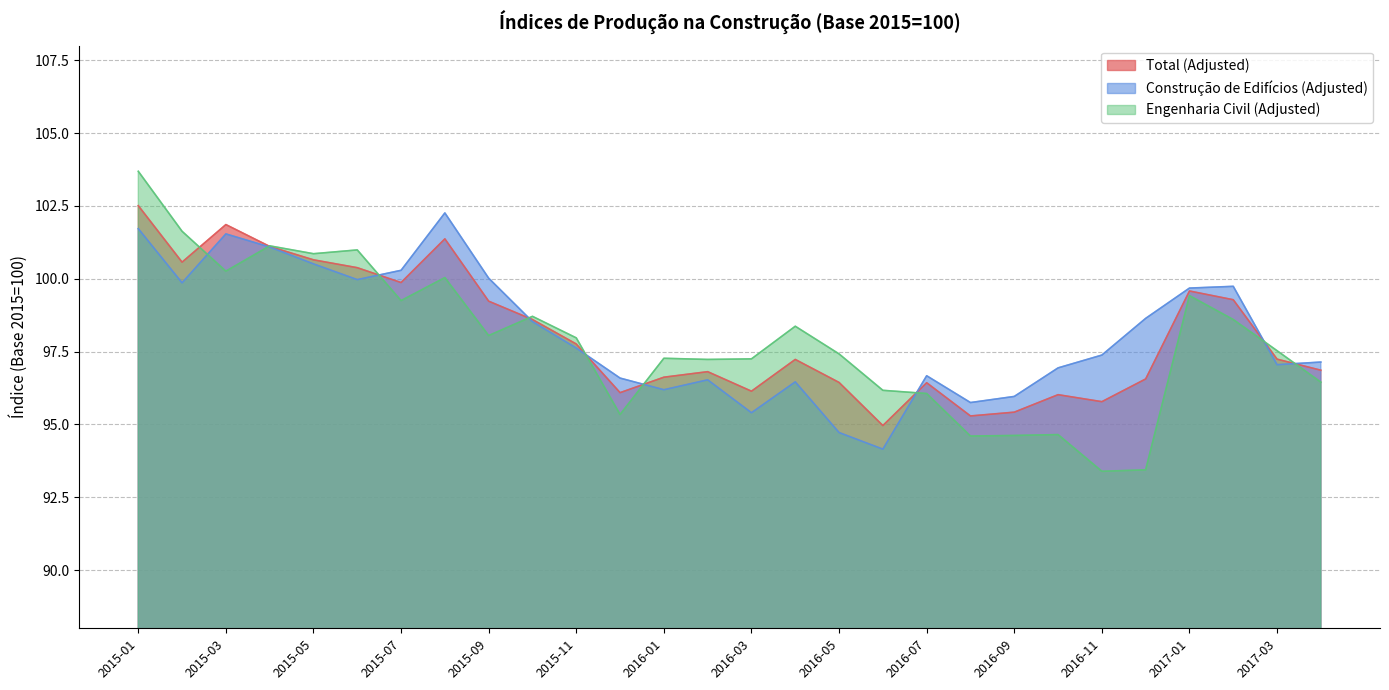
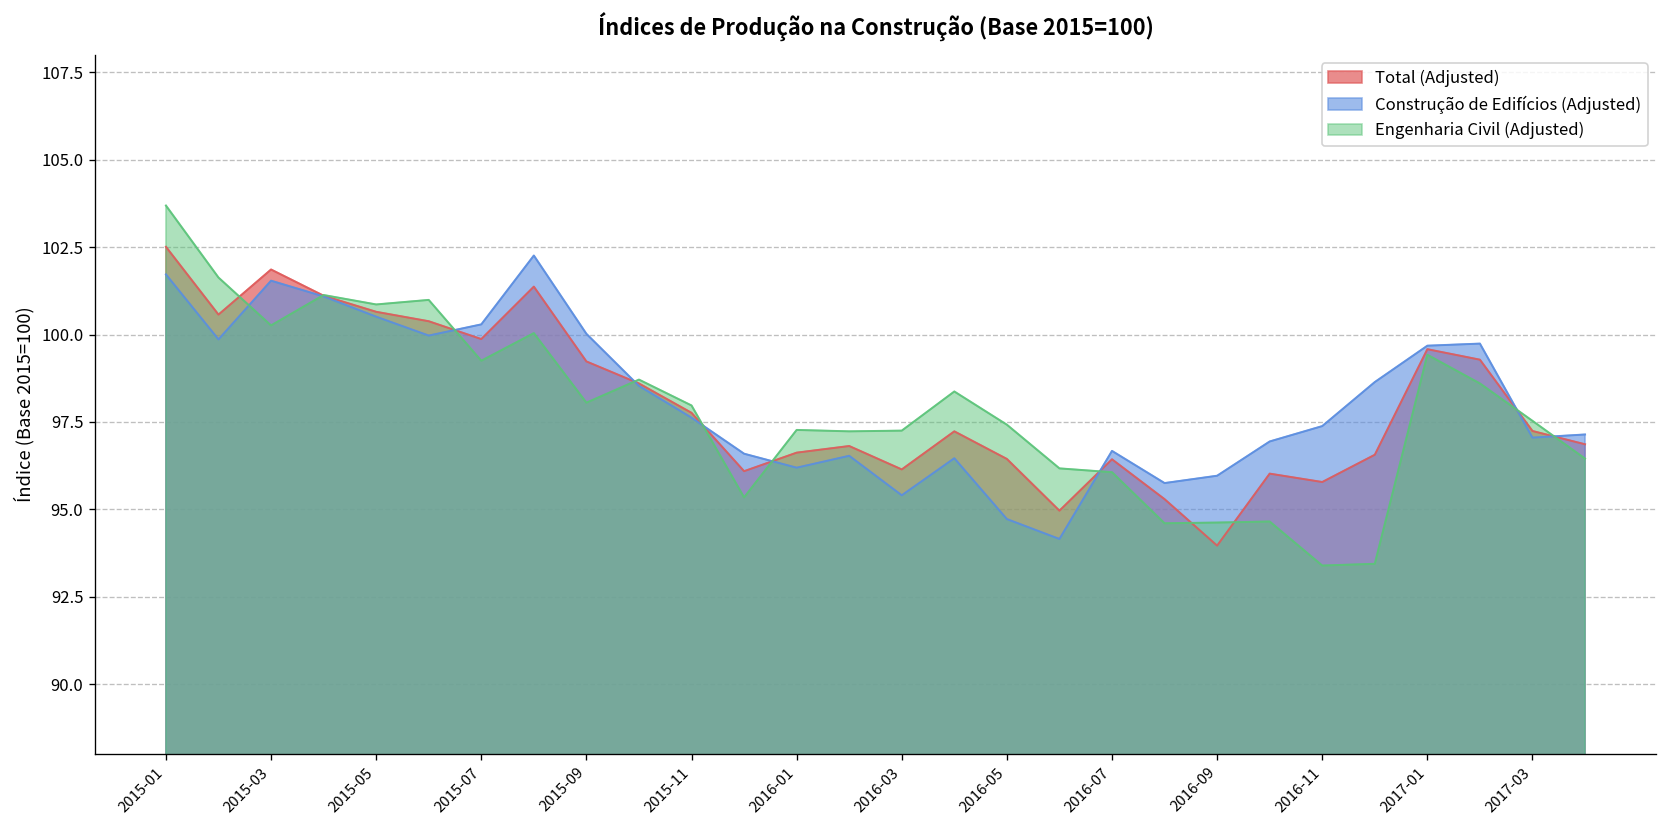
  {
    "Total (Adjusted)": {
      "2015-01": 102.5,
      "2015-03": 101.9,
      "2015-05": 100.7,
      "2015-07": 99.9,
      "2015-09": 99.2,
      "2015-11": 97.8,
      "2016-01": 96.6,
      "2016-03": 96.1,
      "2016-05": 96.4,
      "2016-07": 96.4,
-     "2016-09": 95.4,
+     "2016-09": 94.0,
      "2016-11": 95.8,
      "2017-01": 99.6,
      "2017-03": 97.2
    },
    "Construção de Edifícios (Adjusted)": {
      "2015-01": 101.7,
      "2015-03": 101.5,
      "2015-05": 100.5,
      "2015-07": 100.3,
      "2015-09": 100.0,
      "2015-11": 97.6,
      "2016-01": 96.2,
      "2016-03": 95.4,
      "2016-05": 94.7,
      "2016-07": 96.7,
      "2016-09": 96.0,
      "2016-11": 97.4,
      "2017-01": 99.7,
      "2017-03": 97.1
    },
    "Engenharia Civil (Adjusted)": {
      "2015-01": 103.7,
      "2015-03": 100.3,
      "2015-05": 100.9,
      "2015-07": 99.3,
      "2015-09": 98.1,
      "2015-11": 98.0,
      "2016-01": 97.3,
      "2016-03": 97.3,
      "2016-05": 97.4,
      "2016-07": 96.1,
      "2016-09": 94.6,
      "2016-11": 93.4,
      "2017-01": 99.4,
      "2017-03": 97.5
    }
  }
